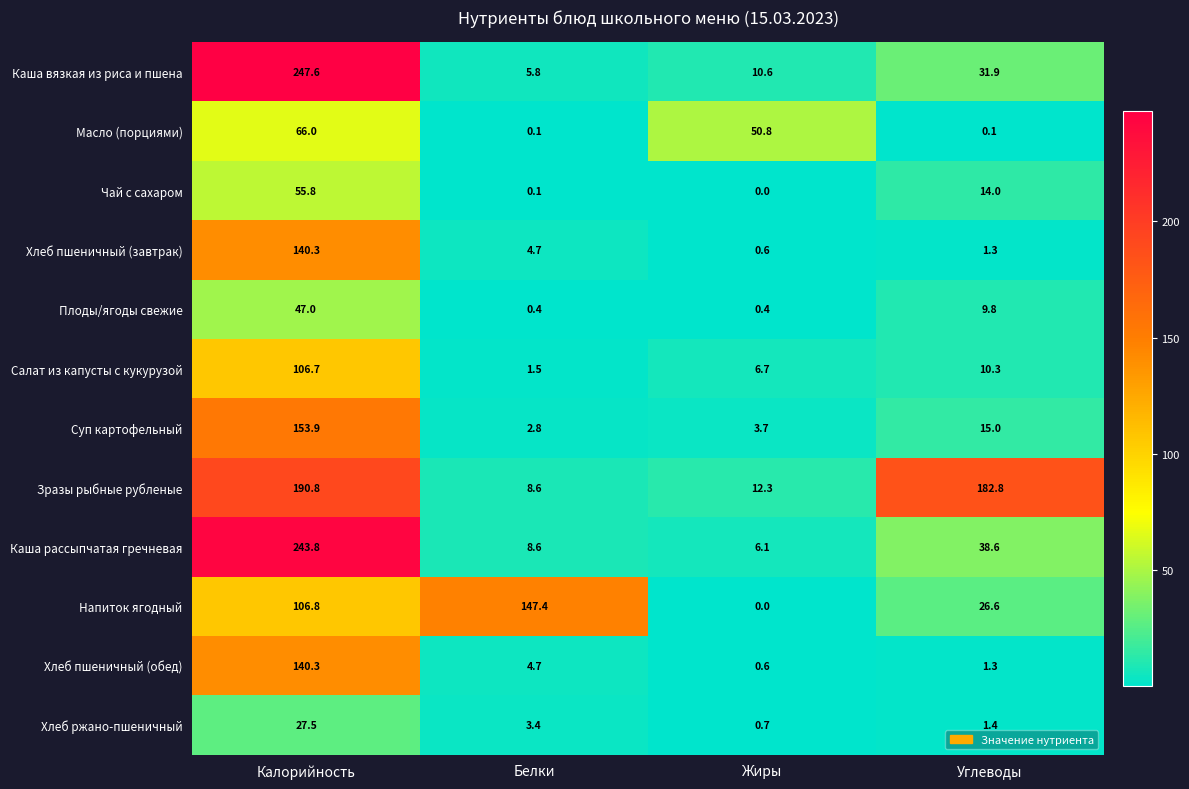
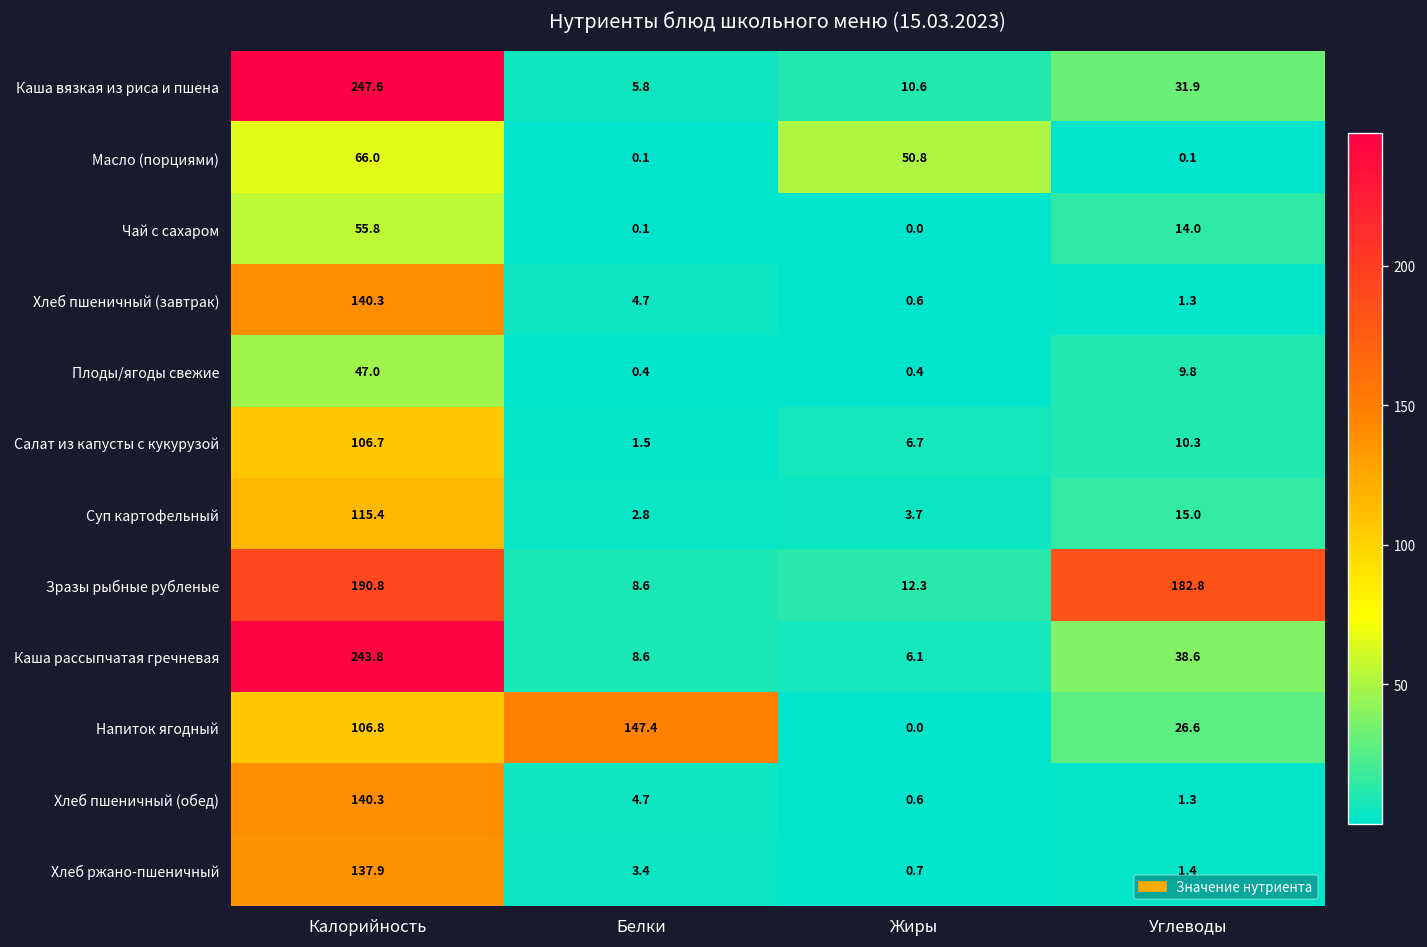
  {
    "Каша вязкая из риса и пшена": {
      "Калорийность": 247.6,
      "Белки": 5.8,
      "Жиры": 10.6,
      "Углеводы": 31.9
    },
    "Масло (порциями)": {
      "Калорийность": 66.0,
      "Белки": 0.1,
      "Жиры": 50.8,
      "Углеводы": 0.1
    },
    "Чай с сахаром": {
      "Калорийность": 55.8,
      "Белки": 0.1,
      "Жиры": 0.0,
      "Углеводы": 14.0
    },
    "Хлеб пшеничный (завтрак)": {
      "Калорийность": 140.3,
      "Белки": 4.7,
      "Жиры": 0.6,
      "Углеводы": 1.3
    },
    "Плоды/ягоды свежие": {
      "Калорийность": 47.0,
      "Белки": 0.4,
      "Жиры": 0.4,
      "Углеводы": 9.8
    },
    "Салат из капусты с кукурузой": {
      "Калорийность": 106.7,
      "Белки": 1.5,
      "Жиры": 6.7,
      "Углеводы": 10.3
    },
    "Суп картофельный": {
-     "Калорийность": 153.9,
+     "Калорийность": 115.4,
      "Белки": 2.8,
      "Жиры": 3.7,
      "Углеводы": 15.0
    },
    "Зразы рыбные рубленые": {
      "Калорийность": 190.8,
      "Белки": 8.6,
      "Жиры": 12.3,
      "Углеводы": 182.8
    },
    "Каша рассыпчатая гречневая": {
      "Калорийность": 243.8,
      "Белки": 8.6,
      "Жиры": 6.1,
      "Углеводы": 38.6
    },
    "Напиток ягодный": {
      "Калорийность": 106.8,
      "Белки": 147.4,
      "Жиры": 0.0,
      "Углеводы": 26.6
    },
    "Хлеб пшеничный (обед)": {
      "Калорийность": 140.3,
      "Белки": 4.7,
      "Жиры": 0.6,
      "Углеводы": 1.3
    },
    "Хлеб ржано-пшеничный": {
-     "Калорийность": 27.5,
+     "Калорийность": 137.9,
      "Белки": 3.4,
      "Жиры": 0.7,
      "Углеводы": 1.4
    }
  }
